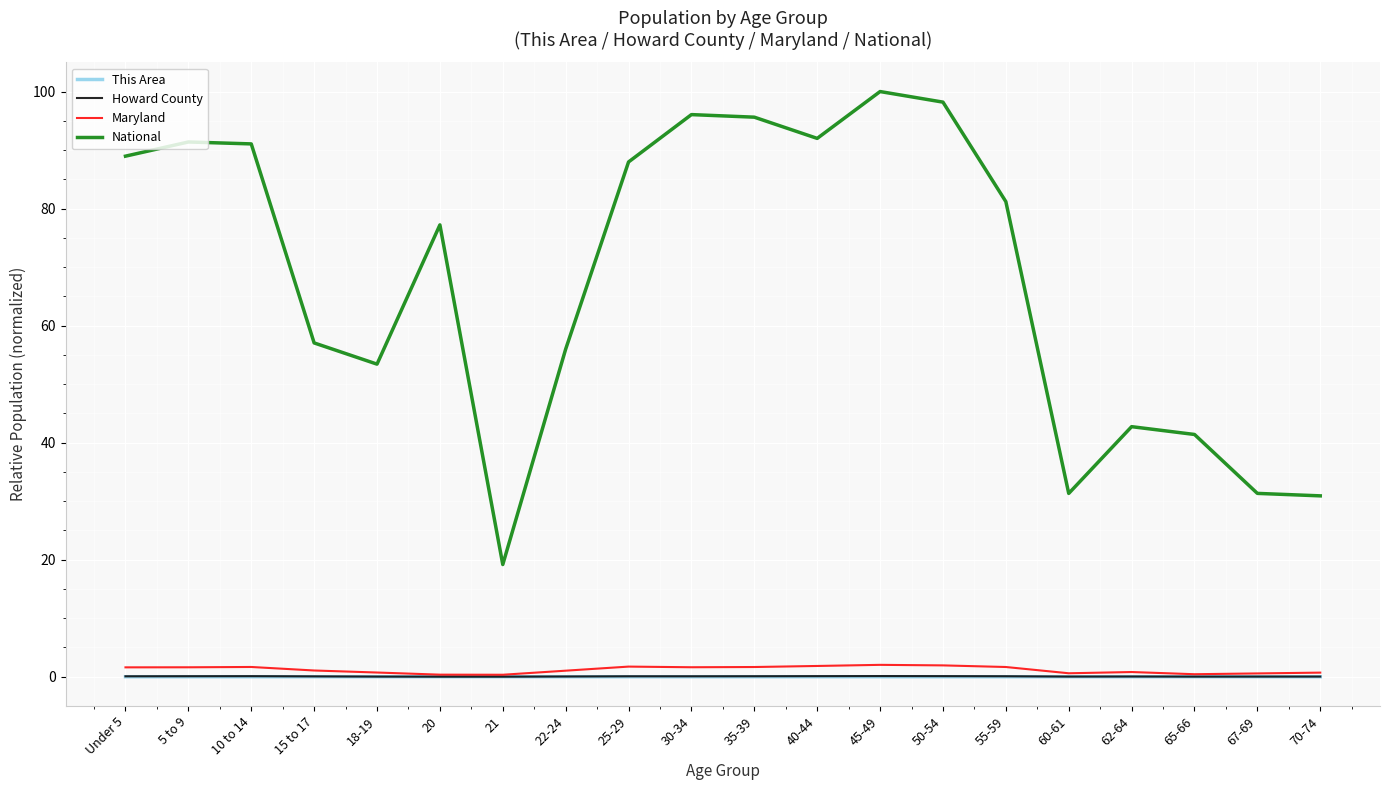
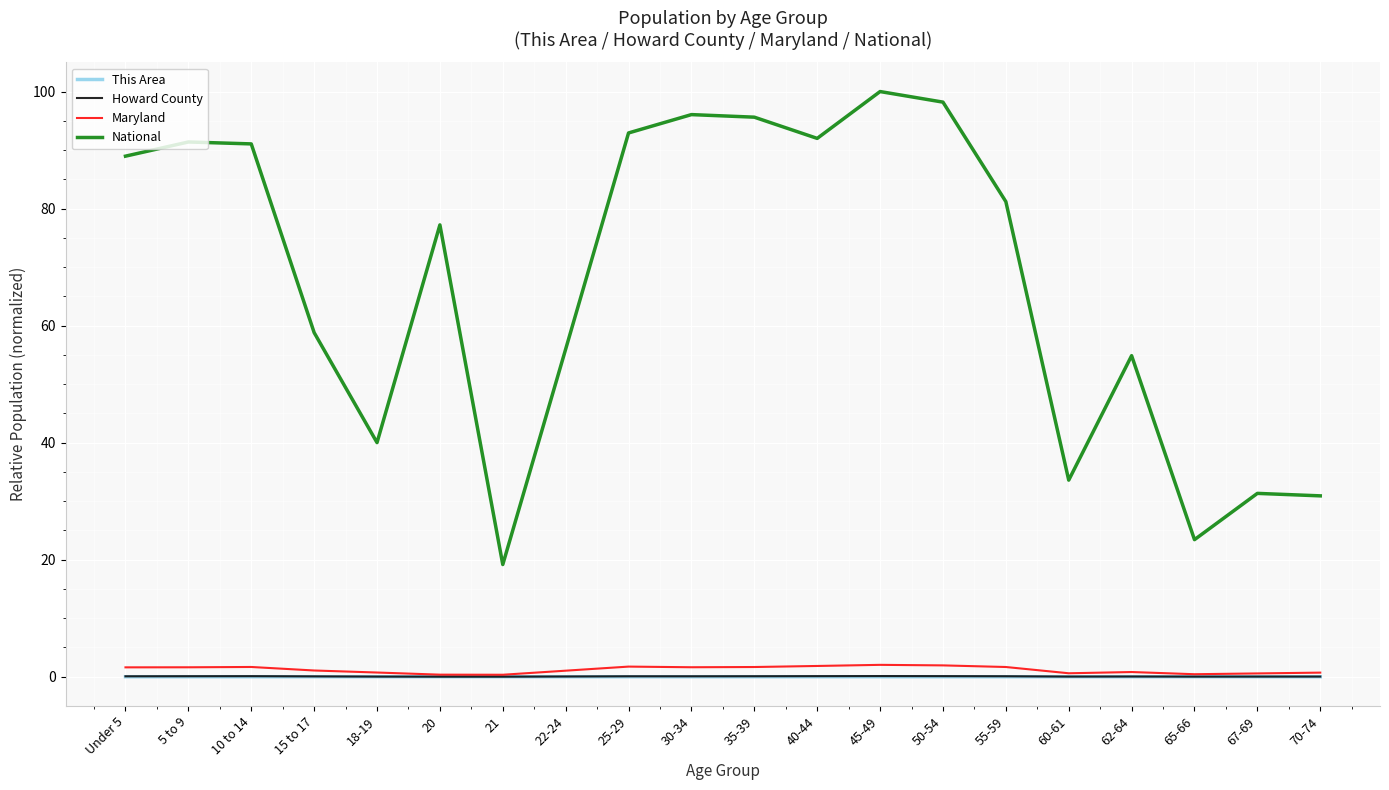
  {
    "Maryland": {
      "Under 5": 2,
      "5 to 9": 2,
      "10 to 14": 2,
      "15 to 17": 1,
      "18-19": 1,
      "22-24": 1,
      "25-29": 2,
      "30-34": 2,
      "35-39": 2,
      "40-44": 2,
      "45-49": 2,
      "50-54": 2,
      "55-59": 2,
      "60-61": 1,
      "62-64": 1,
      "67-69": 1,
      "70-74": 1
    },
    "National": {
      "Under 5": 89,
      "10 to 14": 91,
-     "15 to 17": 57,
-     "18-19": 53,
+     "15 to 17": 59,
+     "18-19": 40,
      "20": 77,
      "21": 19,
      "22-24": 56,
-     "25-29": 88,
+     "25-29": 93,
      "30-34": 96,
      "35-39": 96,
      "40-44": 92,
      "45-49": 100,
      "50-54": 98,
      "55-59": 81,
-     "60-61": 31,
-     "62-64": 43,
-     "65-66": 41,
+     "60-61": 34,
+     "62-64": 55,
+     "65-66": 23,
      "67-69": 31,
      "70-74": 31
    }
  }
